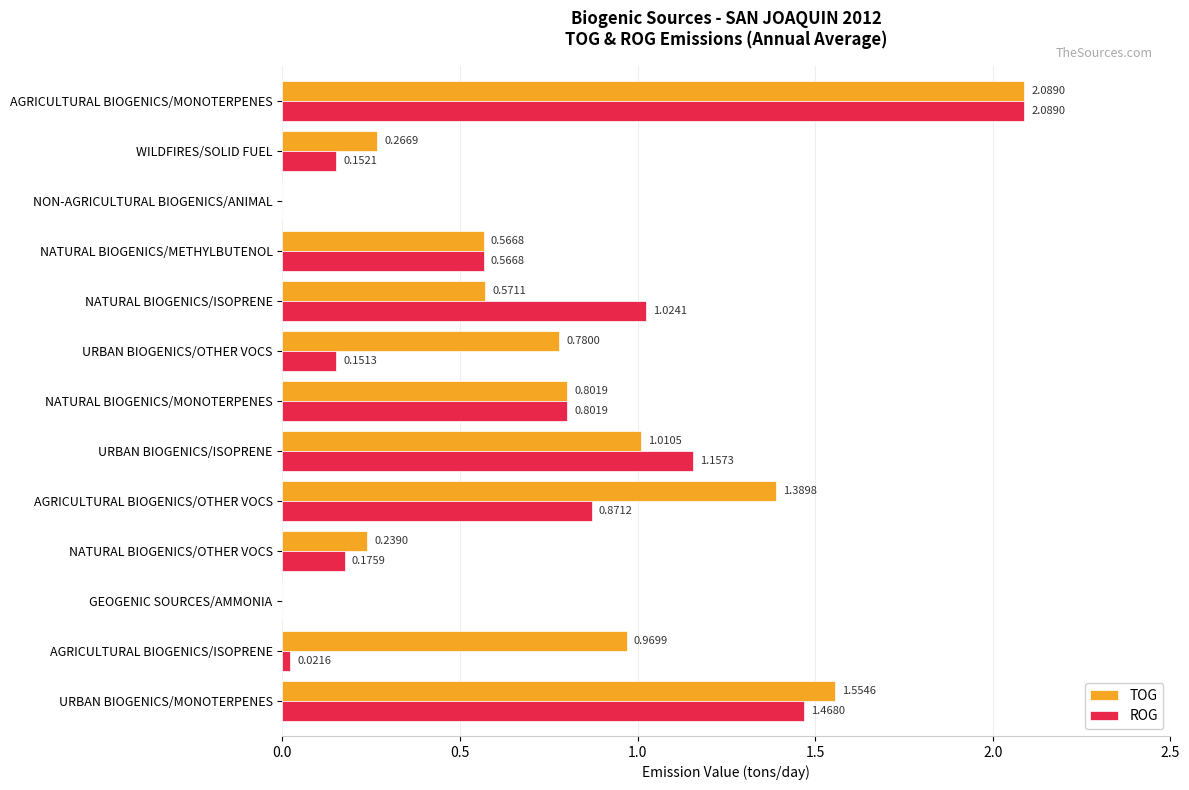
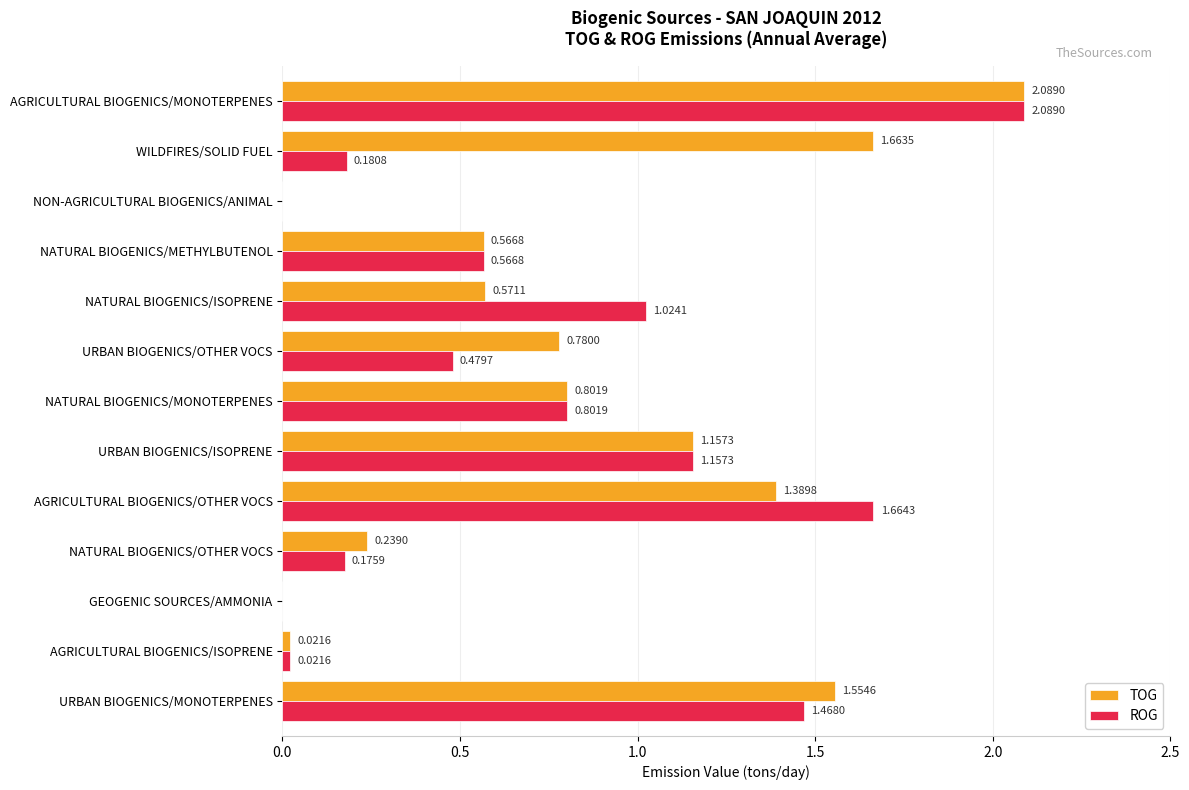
  {
    "TOG": {
      "AGRICULTURAL BIOGENICS/MONOTERPENES": 2.0890,
-     "WILDFIRES/SOLID FUEL": 0.2669,
+     "WILDFIRES/SOLID FUEL": 1.6635,
      "NATURAL BIOGENICS/METHYLBUTENOL": 0.5668,
      "NATURAL BIOGENICS/ISOPRENE": 0.5711,
      "URBAN BIOGENICS/OTHER VOCS": 0.7800,
      "NATURAL BIOGENICS/MONOTERPENES": 0.8019,
-     "URBAN BIOGENICS/ISOPRENE": 1.0105,
+     "URBAN BIOGENICS/ISOPRENE": 1.1573,
      "AGRICULTURAL BIOGENICS/OTHER VOCS": 1.3898,
      "NATURAL BIOGENICS/OTHER VOCS": 0.2390,
-     "AGRICULTURAL BIOGENICS/ISOPRENE": 0.9699,
+     "AGRICULTURAL BIOGENICS/ISOPRENE": 0.0216,
      "URBAN BIOGENICS/MONOTERPENES": 1.5546
    },
    "ROG": {
      "AGRICULTURAL BIOGENICS/MONOTERPENES": 2.0890,
-     "WILDFIRES/SOLID FUEL": 0.1521,
+     "WILDFIRES/SOLID FUEL": 0.1808,
      "NATURAL BIOGENICS/METHYLBUTENOL": 0.5668,
      "NATURAL BIOGENICS/ISOPRENE": 1.0241,
-     "URBAN BIOGENICS/OTHER VOCS": 0.1513,
+     "URBAN BIOGENICS/OTHER VOCS": 0.4797,
      "NATURAL BIOGENICS/MONOTERPENES": 0.8019,
      "URBAN BIOGENICS/ISOPRENE": 1.1573,
-     "AGRICULTURAL BIOGENICS/OTHER VOCS": 0.8712,
+     "AGRICULTURAL BIOGENICS/OTHER VOCS": 1.6643,
      "NATURAL BIOGENICS/OTHER VOCS": 0.1759,
      "AGRICULTURAL BIOGENICS/ISOPRENE": 0.0216,
      "URBAN BIOGENICS/MONOTERPENES": 1.4680
    }
  }
